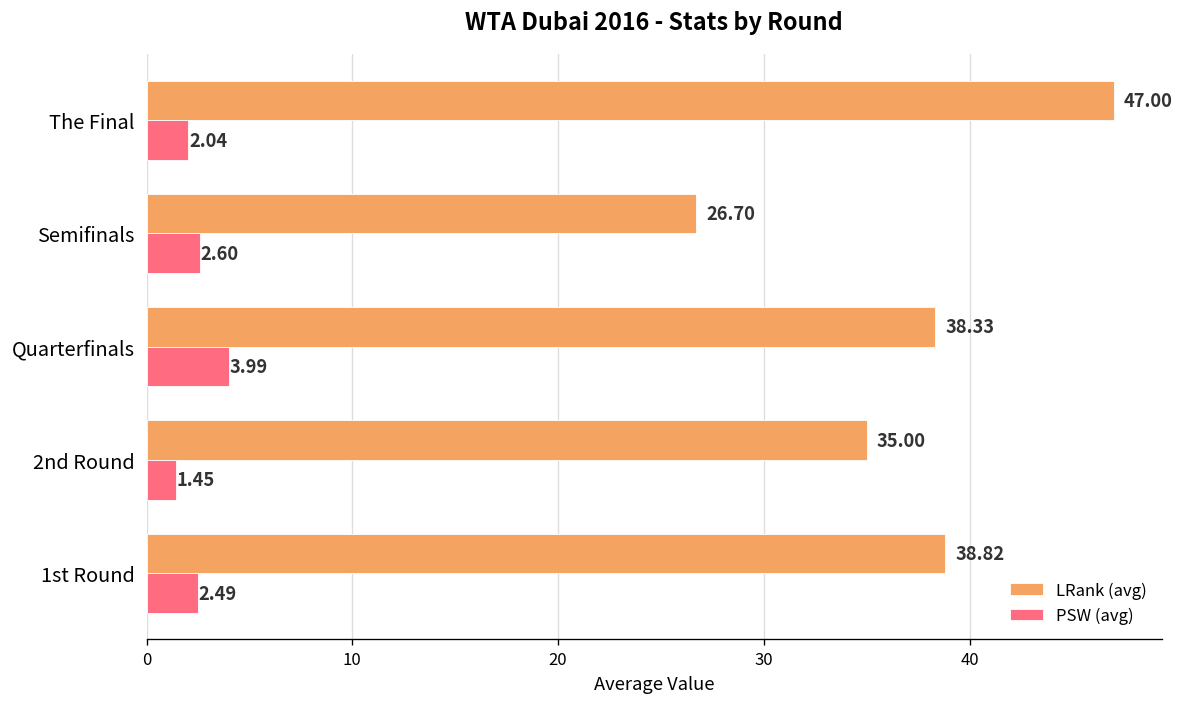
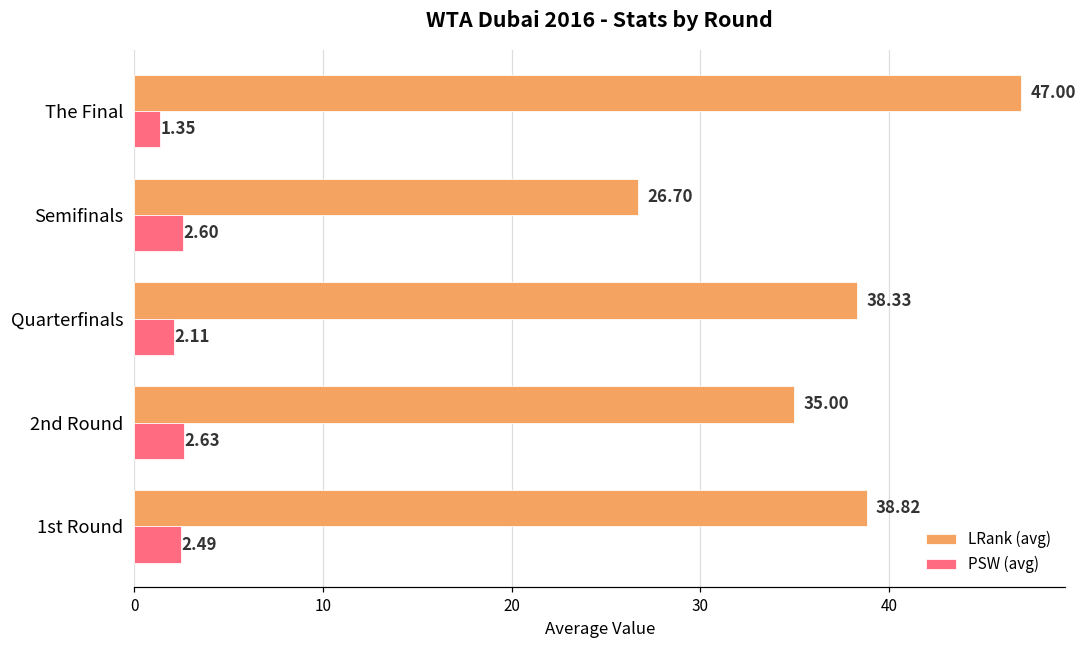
  {
    "LRank (avg)": {
      "The Final": 47.00,
      "Semifinals": 26.70,
      "Quarterfinals": 38.33,
      "2nd Round": 35.00,
      "1st Round": 38.82
    },
    "PSW (avg)": {
-     "The Final": 2.04,
+     "The Final": 1.35,
      "Semifinals": 2.60,
-     "Quarterfinals": 3.99,
-     "2nd Round": 1.45,
+     "Quarterfinals": 2.11,
+     "2nd Round": 2.63,
      "1st Round": 2.49
    }
  }
